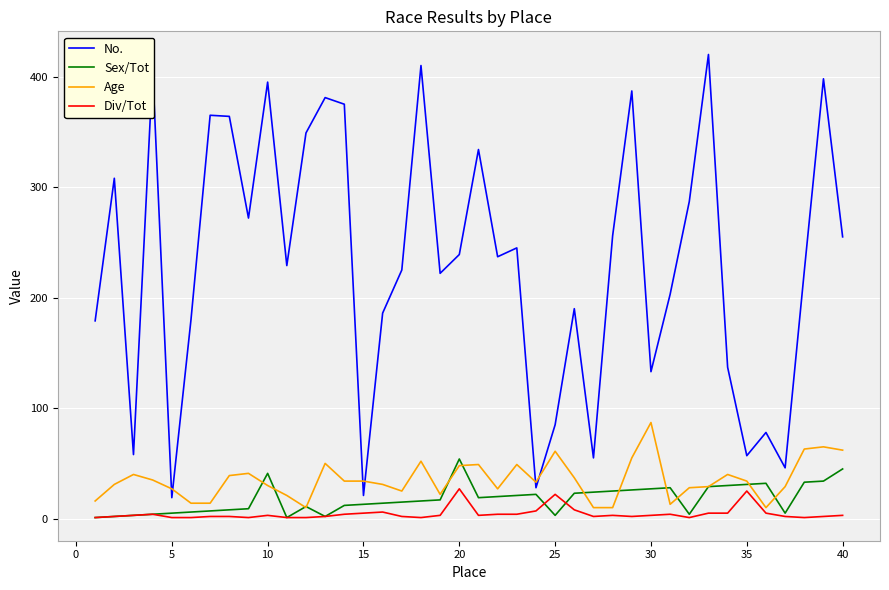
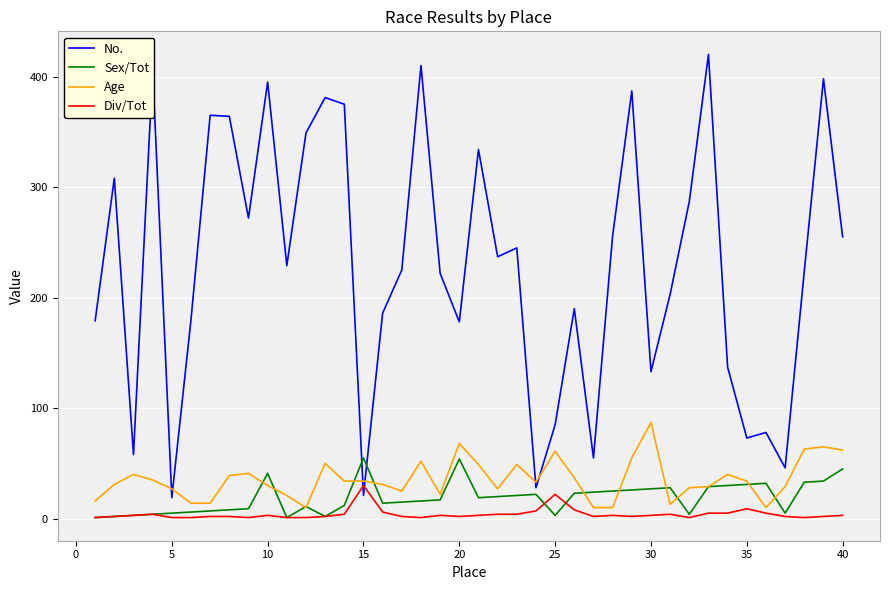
  {
    "No.": {
      "5": 19,
      "10": 395,
      "15": 21,
-     "20": 239,
+     "20": 178,
      "25": 85,
      "30": 133,
-     "35": 57,
+     "35": 73,
      "40": 255
    },
    "Sex/Tot": {
      "5": 5,
      "10": 41,
-     "15": 13,
+     "15": 55,
      "20": 54,
      "25": 3,
      "30": 27,
      "35": 31,
      "40": 45
    },
    "Age": {
      "5": 27,
      "10": 30,
      "15": 34,
-     "20": 48,
+     "20": 68,
      "25": 61,
      "30": 87,
      "35": 34,
      "40": 62
    },
    "Div/Tot": {
      "5": 1,
      "10": 3,
-     "15": 5,
-     "20": 27,
+     "15": 30,
+     "20": 2,
      "25": 22,
      "30": 3,
-     "35": 25,
+     "35": 9,
      "40": 3
    }
  }
